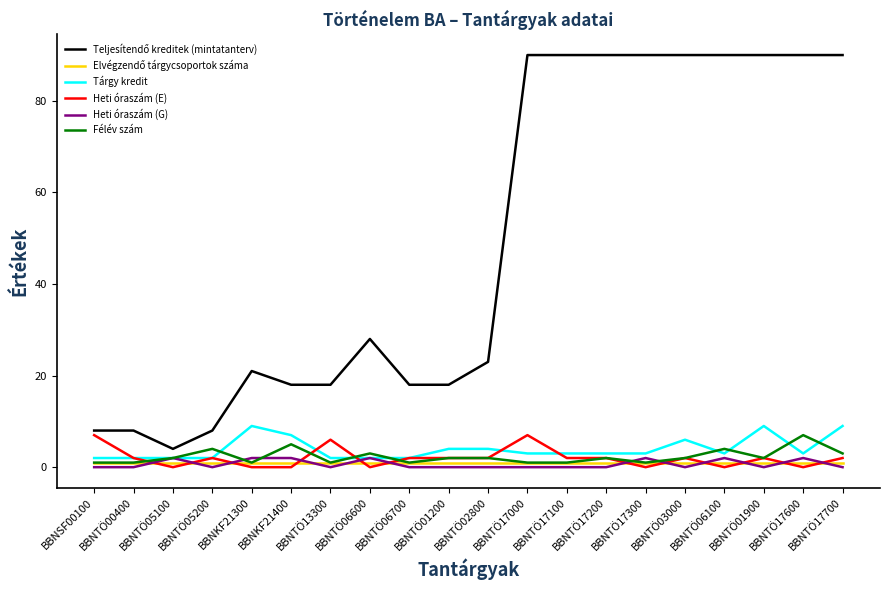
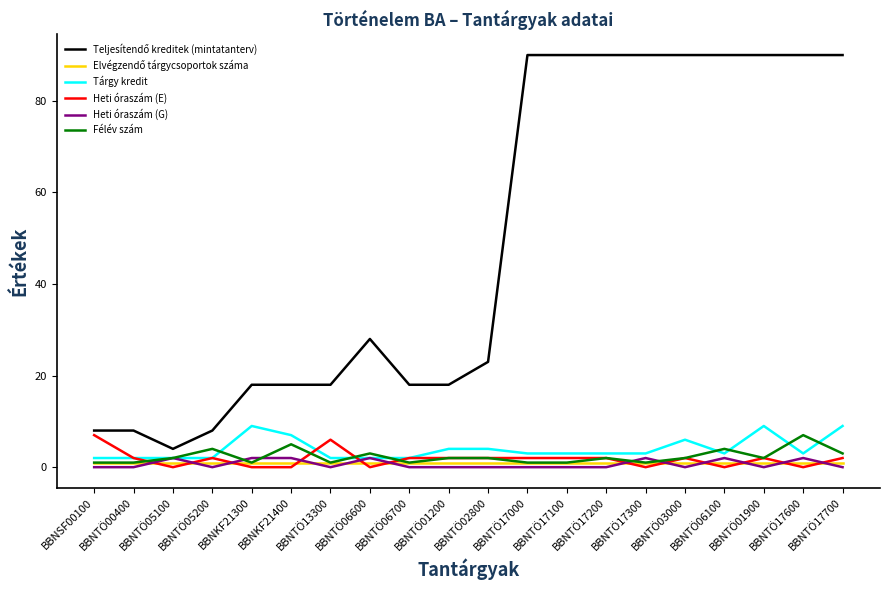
  {
    "Teljesítendő kreditek (mintatanterv)": {
      "BBNSF00100": 8,
      "BBNTÖ00400": 8,
      "BBNTÖ05100": 4,
      "BBNTÖ05200": 8,
-     "BBNKF21300": 21,
+     "BBNKF21300": 18,
      "BBNKF21400": 18,
      "BBNTÖ13300": 18,
      "BBNTÖ06600": 28,
      "BBNTÖ06700": 18,
      "BBNTÖ01200": 18,
      "BBNTÖ02800": 23,
      "BBNTÖ17000": 90,
      "BBNTÖ17100": 90,
      "BBNTÖ17200": 90,
      "BBNTÖ17300": 90,
      "BBNTÖ03000": 90,
      "BBNTÖ06100": 90,
      "BBNTÖ01900": 90,
      "BBNTÖ17600": 90,
      "BBNTÖ17700": 90
    },
    "Elvégzendő tárgycsoportok száma": {
      "BBNTÖ05100": 1,
      "BBNTÖ05200": 1,
      "BBNKF21400": 1,
      "BBNTÖ06600": 1,
      "BBNTÖ01200": 1,
      "BBNTÖ02800": 1,
      "BBNTÖ17200": 1,
      "BBNTÖ03000": 1,
      "BBNTÖ06100": 1,
      "BBNTÖ01900": 1,
      "BBNTÖ17600": 1,
      "BBNTÖ17700": 1
    },
    "Tárgy kredit": {
      "BBNSF00100": 2,
      "BBNKF21300": 9,
      "BBNKF21400": 7,
      "BBNTÖ13300": 2,
      "BBNTÖ01200": 4,
      "BBNTÖ02800": 4,
      "BBNTÖ17000": 3,
      "BBNTÖ17100": 3,
      "BBNTÖ17200": 3,
      "BBNTÖ17300": 3,
      "BBNTÖ03000": 6,
      "BBNTÖ06100": 3,
      "BBNTÖ01900": 9,
      "BBNTÖ17600": 3,
      "BBNTÖ17700": 9
    },
    "Heti óraszám (E)": {
      "BBNSF00100": 7,
      "BBNTÖ05100": 0,
      "BBNKF21300": 0,
      "BBNKF21400": 0,
      "BBNTÖ13300": 6,
      "BBNTÖ06600": 0,
-     "BBNTÖ17000": 7,
+     "BBNTÖ17000": 2,
      "BBNTÖ17100": 2,
      "BBNTÖ17300": 0,
      "BBNTÖ06100": 0,
      "BBNTÖ17600": 0,
      "BBNTÖ17700": 2
    },
    "Heti óraszám (G)": {
      "BBNSF00100": 0,
      "BBNTÖ00400": 0,
      "BBNTÖ05200": 0,
      "BBNKF21300": 2,
      "BBNKF21400": 2,
      "BBNTÖ13300": 0,
      "BBNTÖ06700": 0,
      "BBNTÖ01200": 0,
      "BBNTÖ02800": 0,
      "BBNTÖ17000": 0,
      "BBNTÖ17100": 0,
      "BBNTÖ17200": 0,
      "BBNTÖ17300": 2,
      "BBNTÖ03000": 0,
      "BBNTÖ06100": 2,
      "BBNTÖ01900": 0,
      "BBNTÖ17600": 2,
      "BBNTÖ17700": 0
    },
    "Félév szám": {
      "BBNTÖ05200": 4,
      "BBNKF21400": 5,
      "BBNTÖ06600": 3,
      "BBNTÖ06100": 4,
      "BBNTÖ17600": 7,
      "BBNTÖ17700": 3
    }
  }
